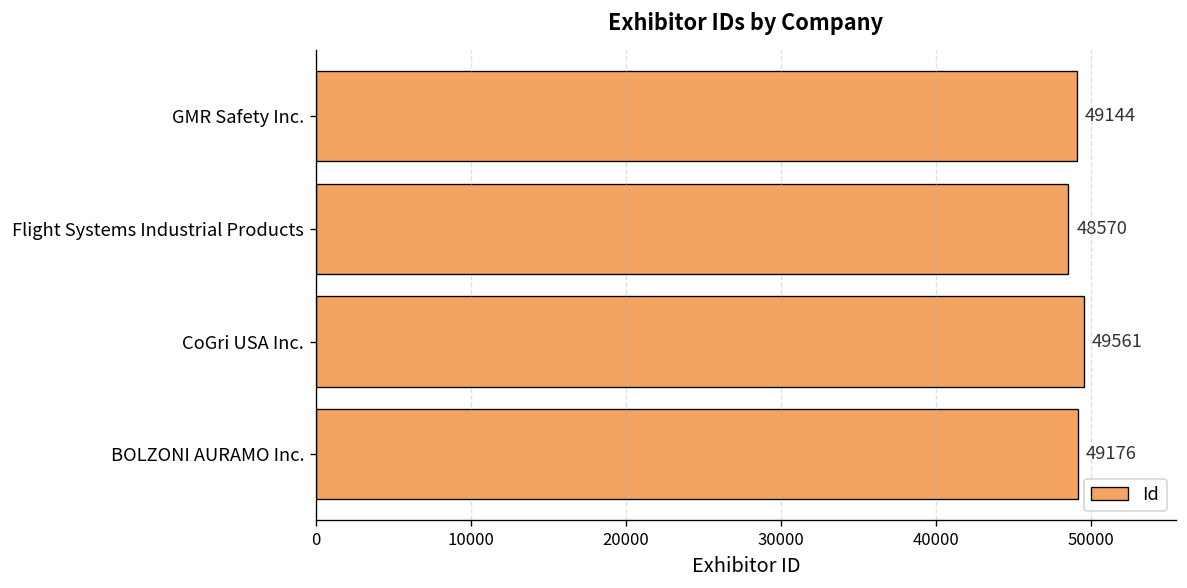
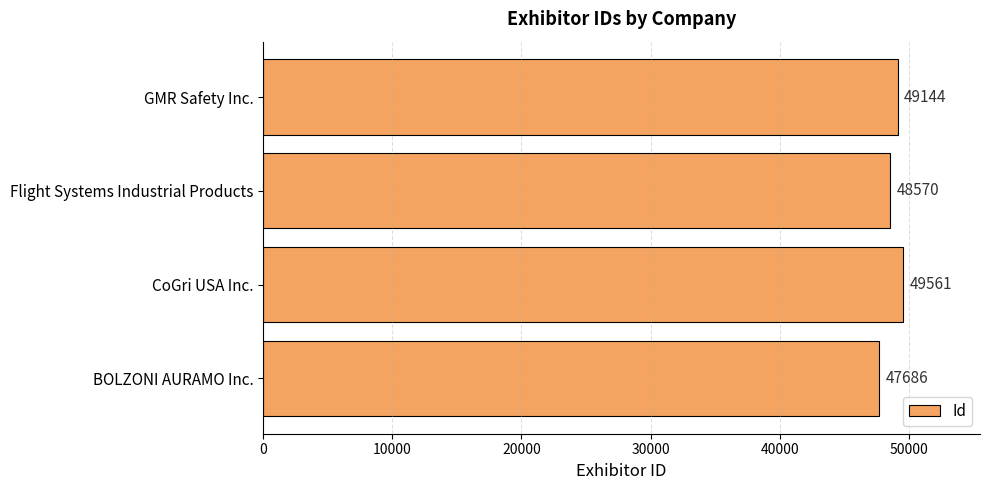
  {
    "GMR Safety Inc.": 49144,
    "Flight Systems Industrial Products": 48570,
    "CoGri USA Inc.": 49561,
-   "BOLZONI AURAMO Inc.": 49176
+   "BOLZONI AURAMO Inc.": 47686
  }
